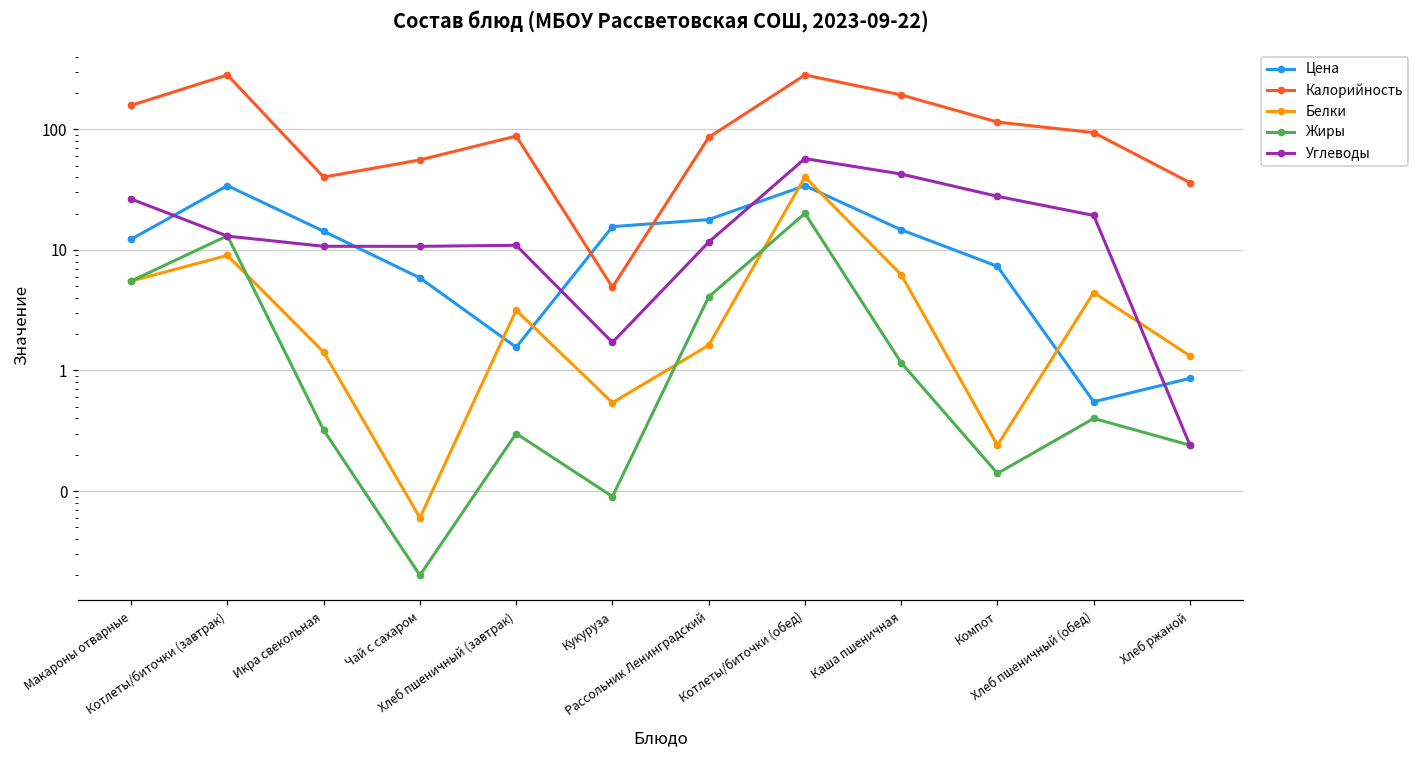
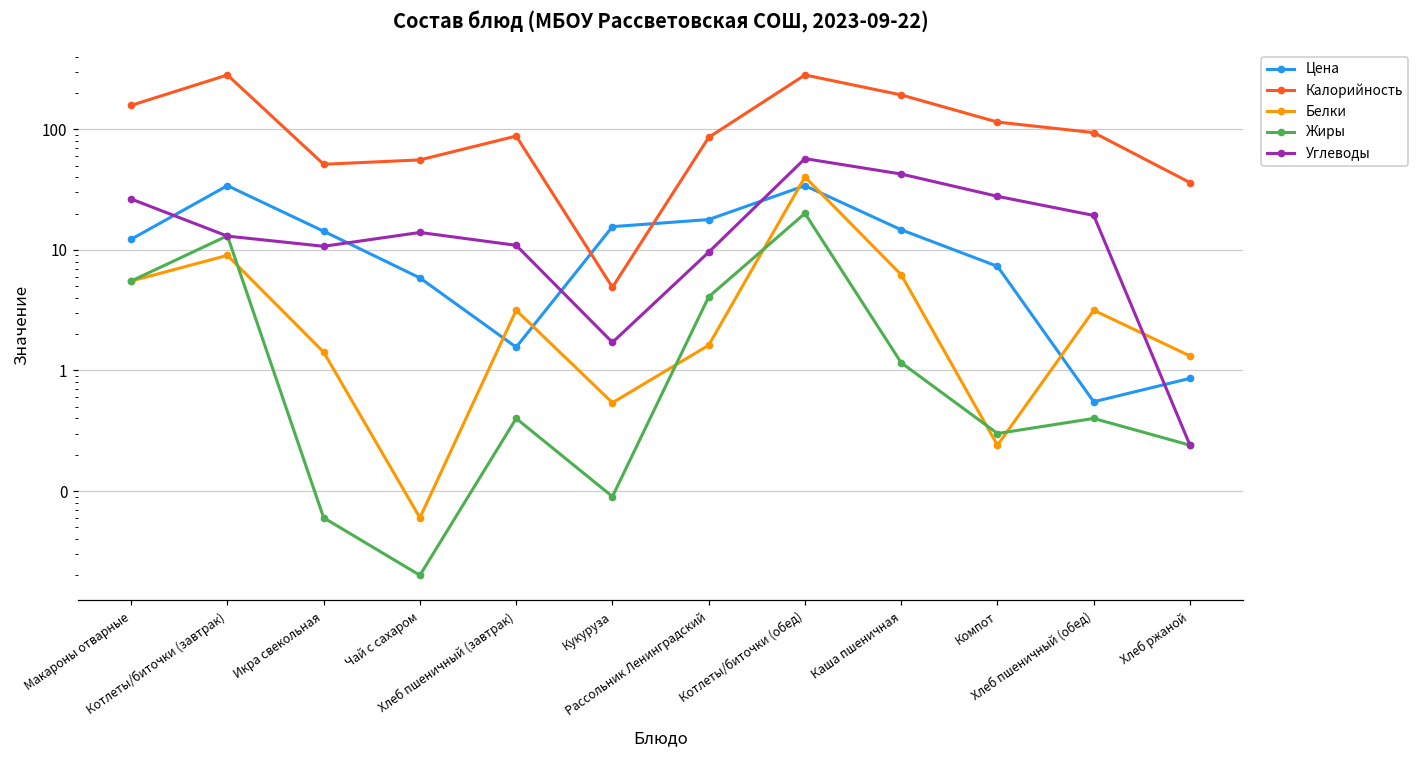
  {
    "Цена": {
      "Макароны отварные": 12,
      "Котлеты/биточки (завтрак)": 34,
      "Икра свекольная": 14,
      "Чай с сахаром": 6,
      "Хлеб пшеничный (завтрак)": 1.6,
      "Кукуруза": 16,
      "Рассольник Ленинградский": 18,
      "Котлеты/биточки (обед)": 34,
      "Каша пшеничная": 15,
      "Компот": 7,
      "Хлеб пшеничный (обед)": 0.6,
      "Хлеб ржаной": 0.9
    },
    "Калорийность": {
      "Макароны отварные": 160,
      "Котлеты/биточки (завтрак)": 280,
-     "Икра свекольная": 40,
+     "Икра свекольная": 50,
      "Чай с сахаром": 60,
      "Хлеб пшеничный (завтрак)": 90,
      "Кукуруза": 5,
      "Рассольник Ленинградский": 90,
      "Котлеты/биточки (обед)": 280,
      "Каша пшеничная": 190,
      "Компот": 120,
      "Хлеб пшеничный (обед)": 90,
      "Хлеб ржаной": 36
    },
    "Белки": {
      "Котлеты/биточки (завтрак)": 9,
      "Икра свекольная": 1.4,
      "Чай с сахаром": 0.06,
      "Хлеб пшеничный (завтрак)": 3.2,
      "Кукуруза": 0.5,
      "Рассольник Ленинградский": 1.6,
      "Котлеты/биточки (обед)": 40,
      "Каша пшеничная": 6,
      "Компот": 0.24,
-     "Хлеб пшеничный (обед)": 4.4,
+     "Хлеб пшеничный (обед)": 3.2,
      "Хлеб ржаной": 1.3
    },
    "Жиры": {
-     "Икра свекольная": 0.32,
+     "Икра свекольная": 0.06,
      "Чай с сахаром": 0.02,
-     "Хлеб пшеничный (завтрак)": 0.3,
+     "Хлеб пшеничный (завтрак)": 0.4,
      "Кукуруза": 0.09,
      "Рассольник Ленинградский": 4.1,
      "Котлеты/биточки (обед)": 20,
      "Каша пшеничная": 1.2,
-     "Компот": 0.14,
+     "Компот": 0.30,
      "Хлеб пшеничный (обед)": 0.40
    },
    "Углеводы": {
      "Макароны отварные": 26,
      "Икра свекольная": 11,
-     "Чай с сахаром": 11,
+     "Чай с сахаром": 14,
      "Хлеб пшеничный (завтрак)": 11,
      "Кукуруза": 1.7,
-     "Рассольник Ленинградский": 12,
+     "Рассольник Ленинградский": 10,
      "Котлеты/биточки (обед)": 60,
      "Каша пшеничная": 43,
      "Компот": 28,
      "Хлеб пшеничный (обед)": 19
    }
  }
